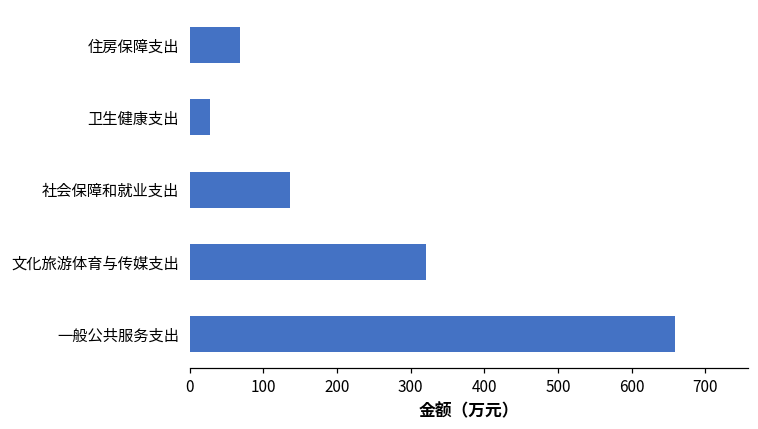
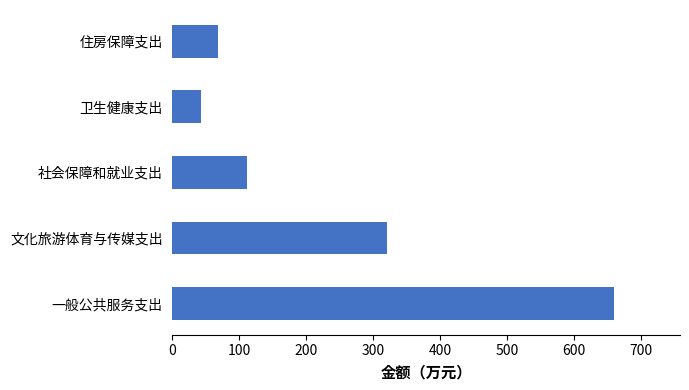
  {
    "住房保障支出": 70,
-   "卫生健康支出": 30,
-   "社会保障和就业支出": 140,
+   "卫生健康支出": 40,
+   "社会保障和就业支出": 110,
    "文化旅游体育与传媒支出": 320,
    "一般公共服务支出": 660
  }
